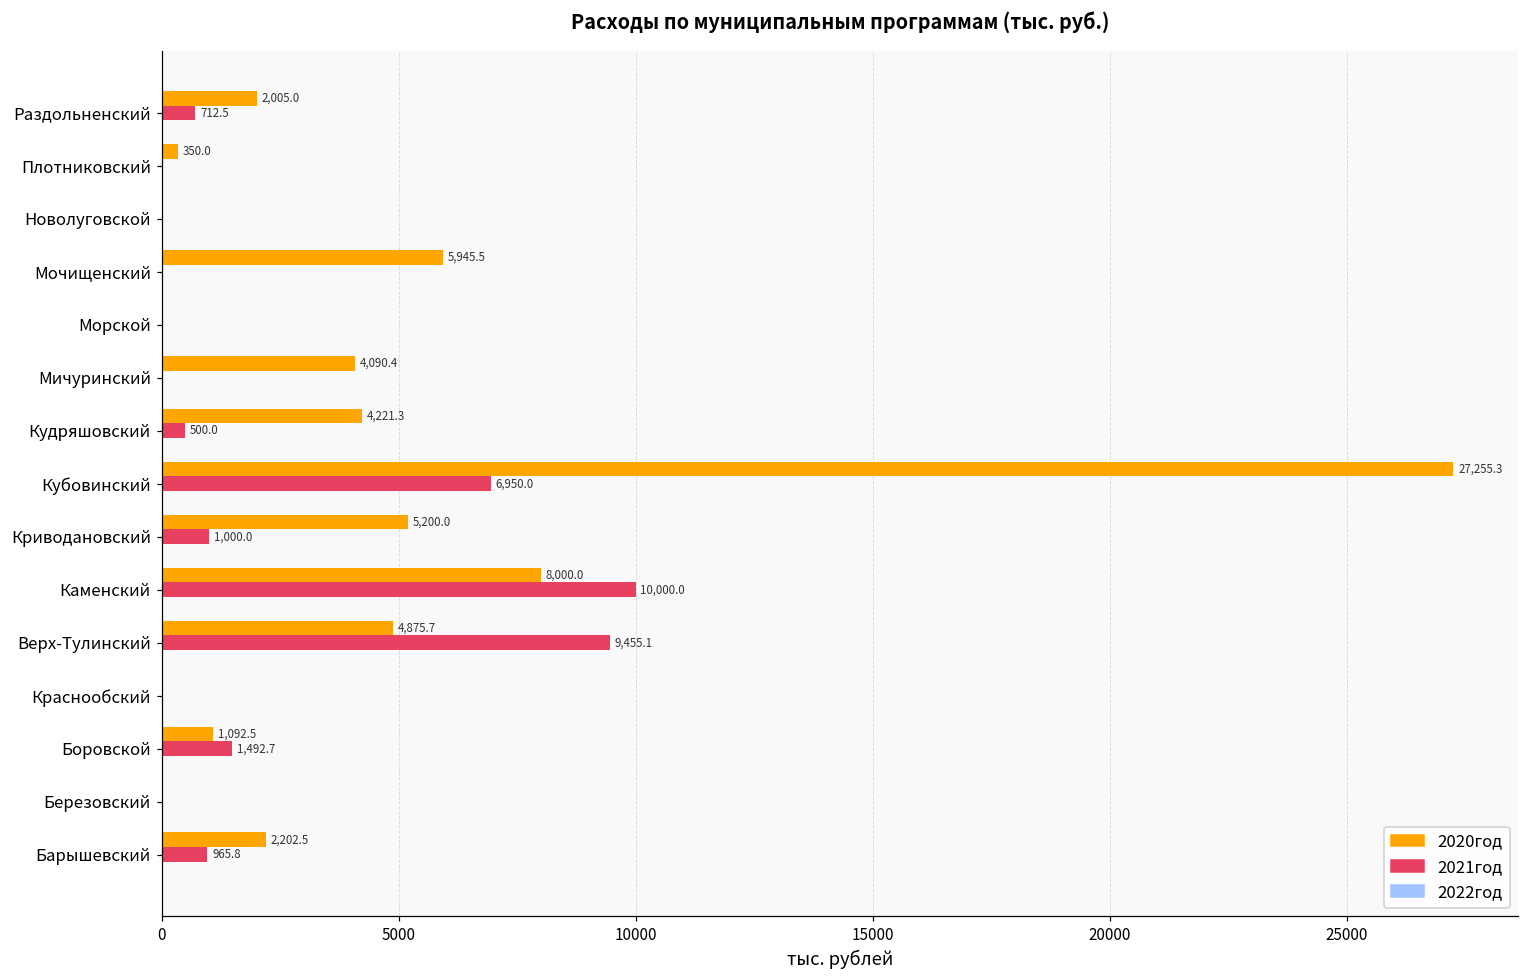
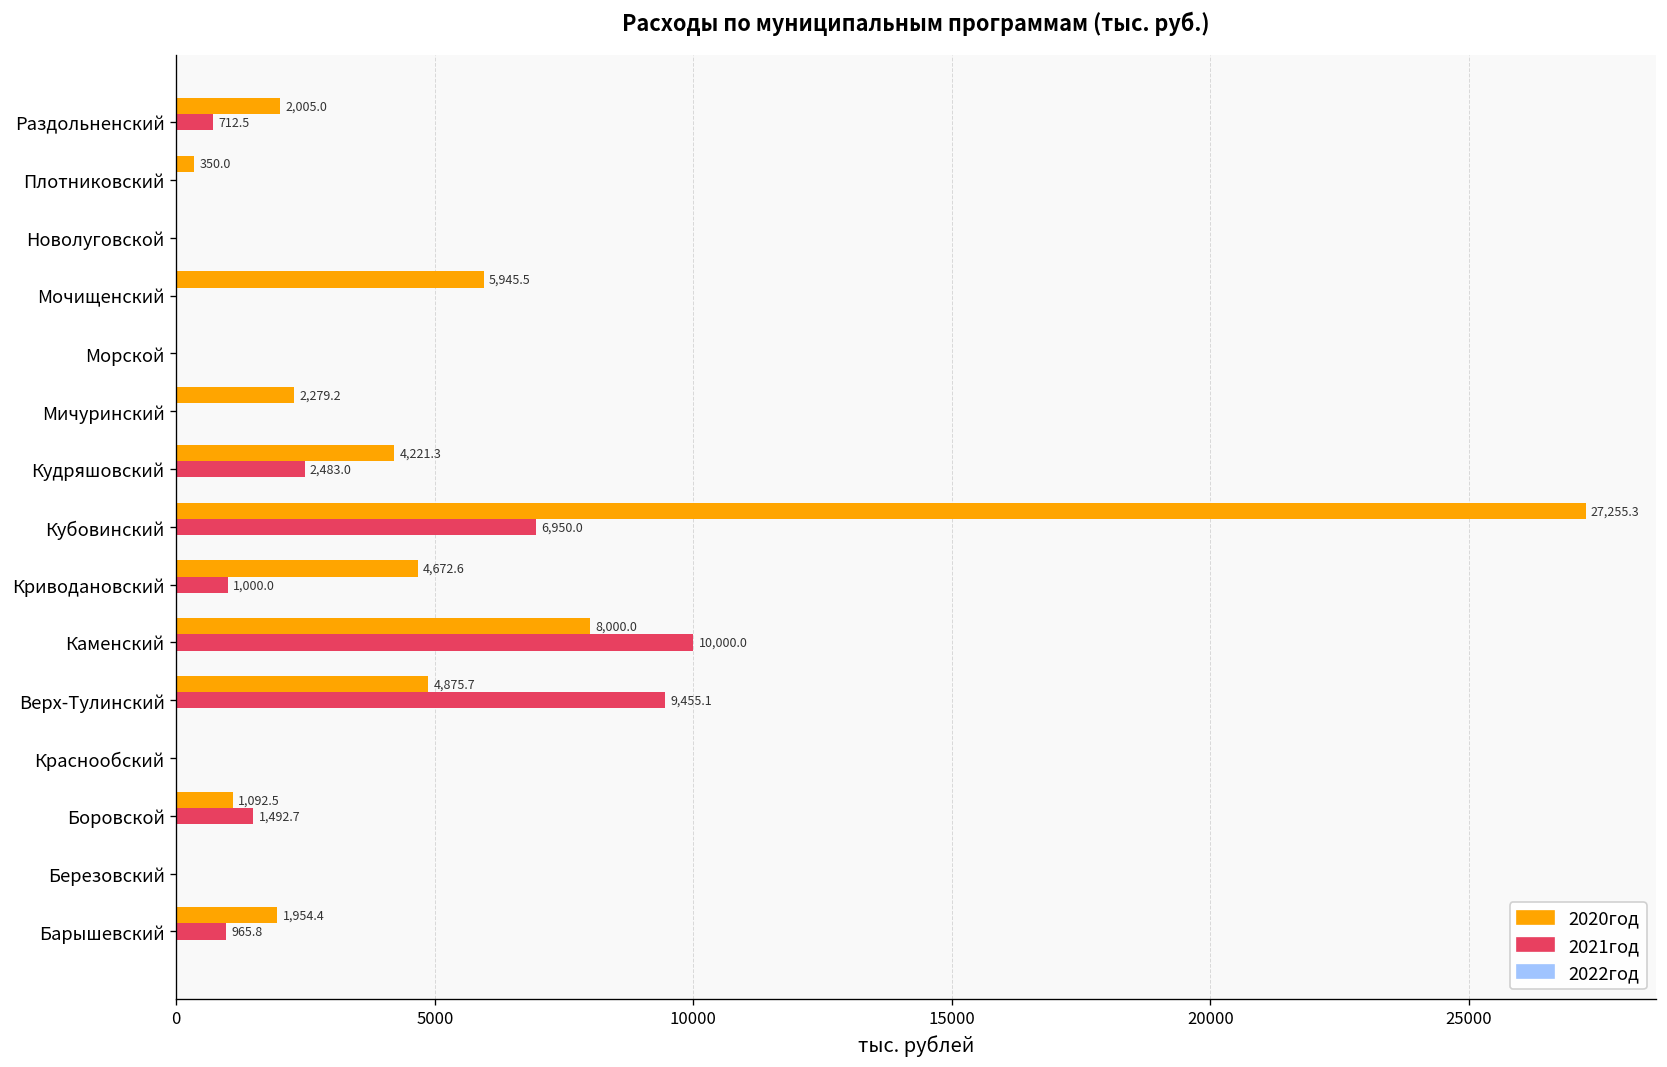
  {
    "2020год": {
      "Раздольненский": "2,005.0",
      "Плотниковский": "350.0",
      "Мочищенский": "5,945.5",
-     "Мичуринский": "4,090.4",
+     "Мичуринский": "2,279.2",
      "Кудряшовский": "4,221.3",
      "Кубовинский": "27,255.3",
-     "Криводановский": "5,200.0",
+     "Криводановский": "4,672.6",
      "Каменский": "8,000.0",
      "Верх-Тулинский": "4,875.7",
      "Боровской": "1,092.5",
-     "Барышевский": "2,202.5"
+     "Барышевский": "1,954.4"
    },
    "2021год": {
      "Раздольненский": "712.5",
-     "Кудряшовский": "500.0",
+     "Кудряшовский": "2,483.0",
      "Кубовинский": "6,950.0",
      "Криводановский": "1,000.0",
      "Каменский": "10,000.0",
      "Верх-Тулинский": "9,455.1",
      "Боровской": "1,492.7",
      "Барышевский": "965.8"
    },
    "2022год": {
      "Раздольненский": "0",
      "Плотниковский": "0",
      "Новолуговской": "0",
      "Мочищенский": "0",
      "Морской": "0",
      "Мичуринский": "0",
      "Кудряшовский": "0",
      "Кубовинский": "0",
      "Криводановский": "0",
      "Каменский": "0",
      "Верх-Тулинский": "0",
      "Краснообский": "0",
      "Боровской": "0",
      "Березовский": "0",
      "Барышевский": "0"
    }
  }
